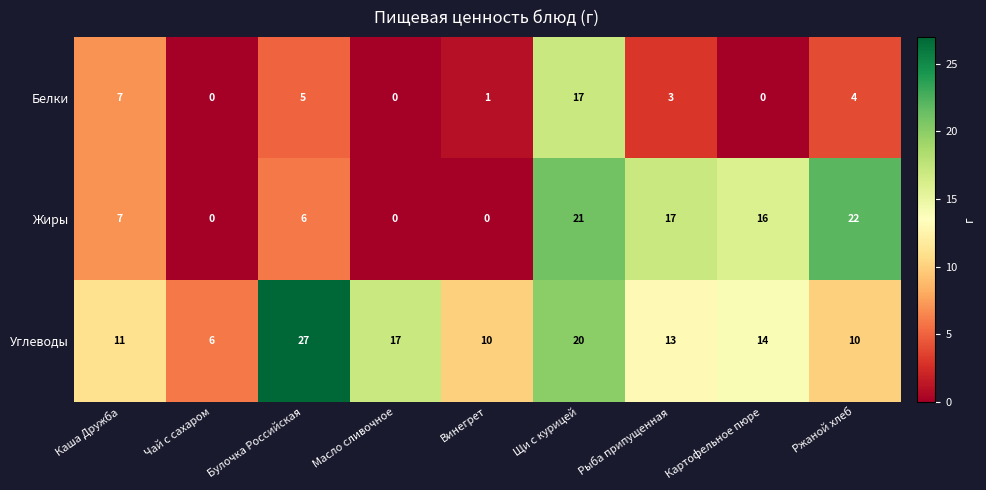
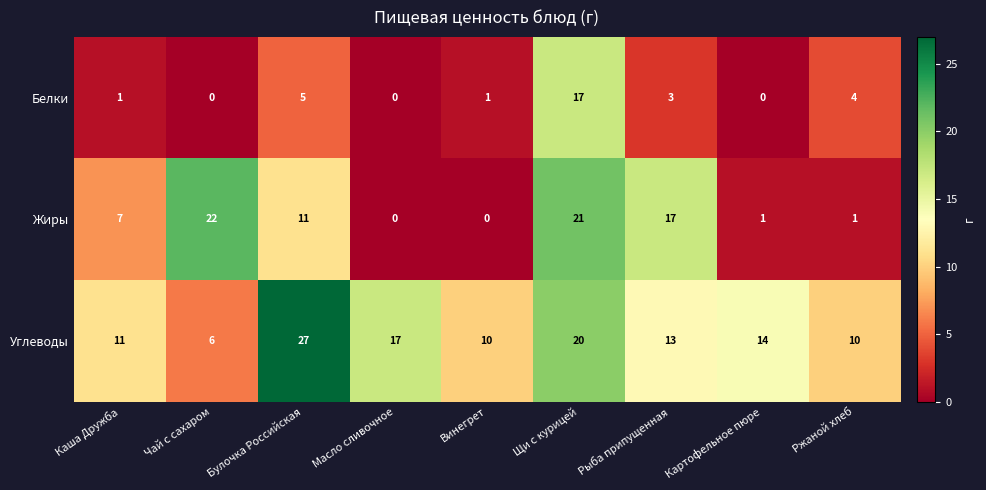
  {
    "Белки": {
-     "Каша Дружба": 7,
+     "Каша Дружба": 1,
      "Чай с сахаром": 0,
      "Булочка Российская": 5,
      "Масло сливочное": 0,
      "Винегрет": 1,
      "Щи с курицей": 17,
      "Рыба припущенная": 3,
      "Картофельное пюре": 0,
      "Ржаной хлеб": 4
    },
    "Жиры": {
      "Каша Дружба": 7,
-     "Чай с сахаром": 0,
-     "Булочка Российская": 6,
+     "Чай с сахаром": 22,
+     "Булочка Российская": 11,
      "Масло сливочное": 0,
      "Винегрет": 0,
      "Щи с курицей": 21,
      "Рыба припущенная": 17,
-     "Картофельное пюре": 16,
-     "Ржаной хлеб": 22
+     "Картофельное пюре": 1,
+     "Ржаной хлеб": 1
    },
    "Углеводы": {
      "Каша Дружба": 11,
      "Чай с сахаром": 6,
      "Булочка Российская": 27,
      "Масло сливочное": 17,
      "Винегрет": 10,
      "Щи с курицей": 20,
      "Рыба припущенная": 13,
      "Картофельное пюре": 14,
      "Ржаной хлеб": 10
    }
  }
